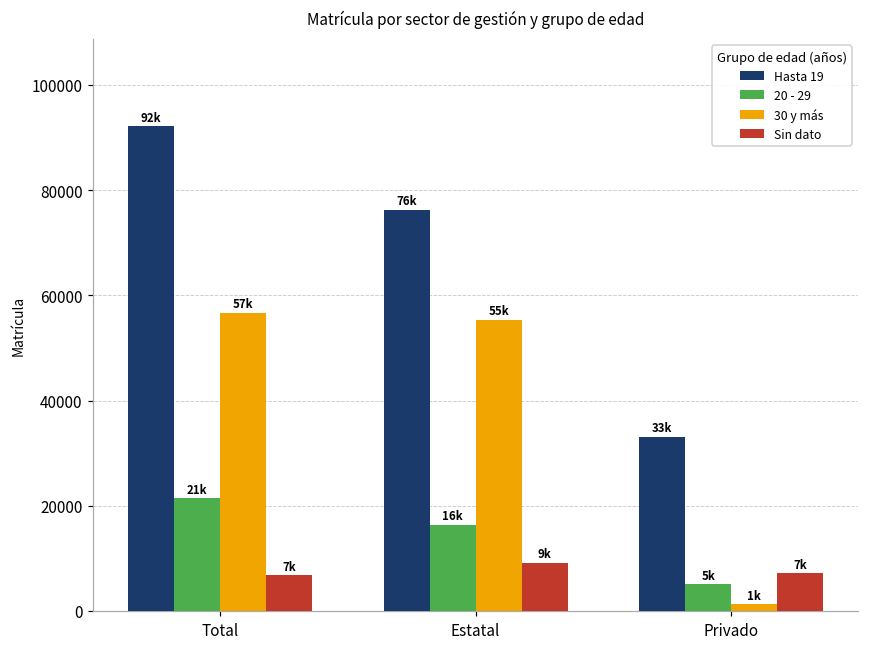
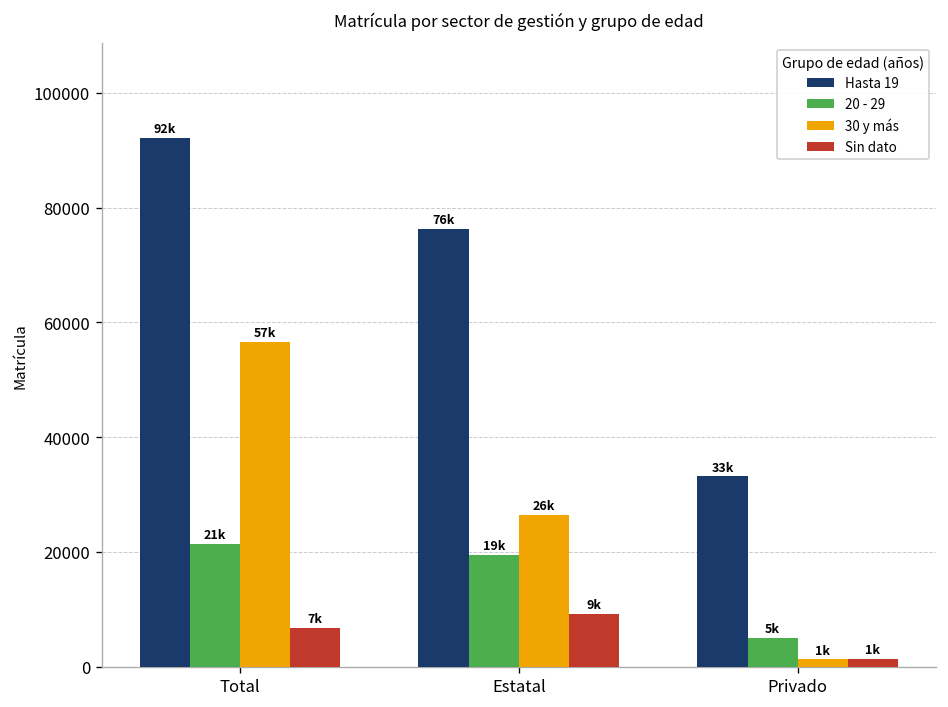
  {
    "Hasta 19": {
      "Total": "92k",
      "Estatal": "76k",
      "Privado": "33k"
    },
    "20 - 29": {
      "Total": "21k",
-     "Estatal": "16k",
+     "Estatal": "19k",
      "Privado": "5k"
    },
    "30 y más": {
      "Total": "57k",
-     "Estatal": "55k",
+     "Estatal": "26k",
      "Privado": "1k"
    },
    "Sin dato": {
      "Total": "7k",
      "Estatal": "9k",
-     "Privado": "7k"
+     "Privado": "1k"
    }
  }
